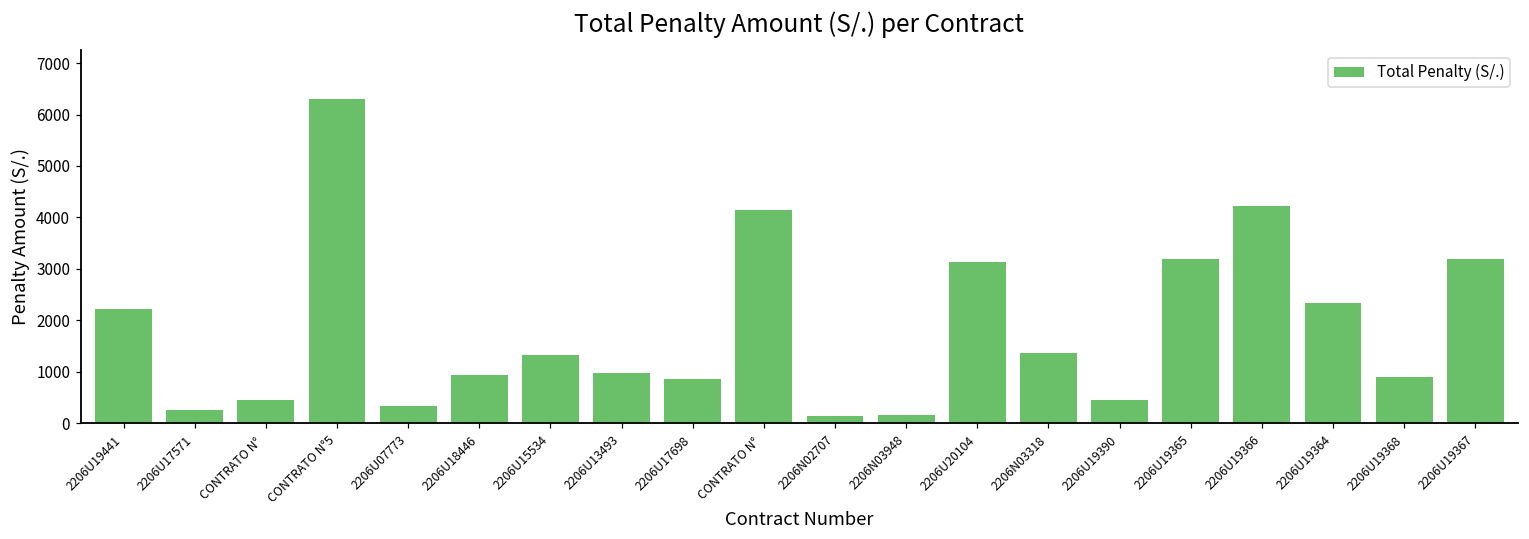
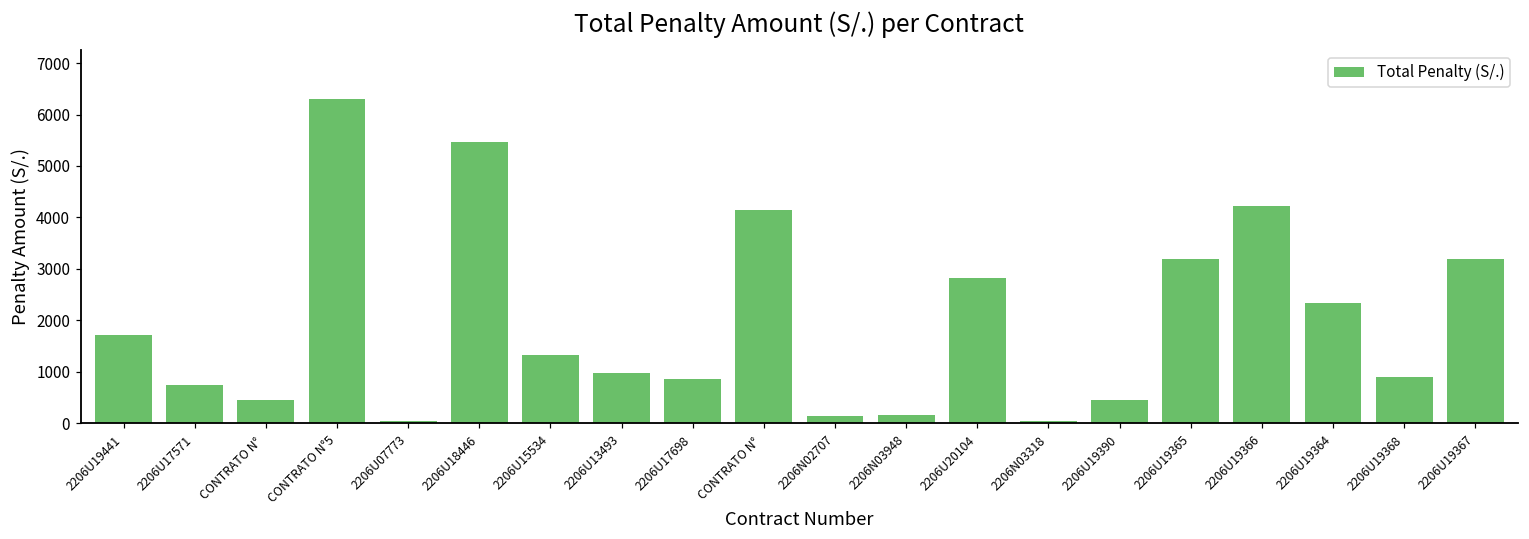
  {
-   "2206U19441": 2200,
-   "2206U17571": 300,
+   "2206U19441": 1700,
+   "2206U17571": 700,
    "CONTRATO N°5": 6300,
-   "2206U07773": 300,
-   "2206U18446": 900,
+   "2206U07773": 0,
+   "2206U18446": 5500,
    "2206U15534": 1300,
    "2206U13493": 1000,
    "2206U17698": 900,
    "2206N02707": 100,
    "2206N03948": 200,
-   "2206U20104": 3100,
-   "2206N03318": 1400,
+   "2206U20104": 2800,
+   "2206N03318": 0,
    "2206U19390": 500,
    "2206U19365": 3200,
    "2206U19366": 4200,
    "2206U19364": 2300,
    "2206U19368": 900,
    "2206U19367": 3200
  }
